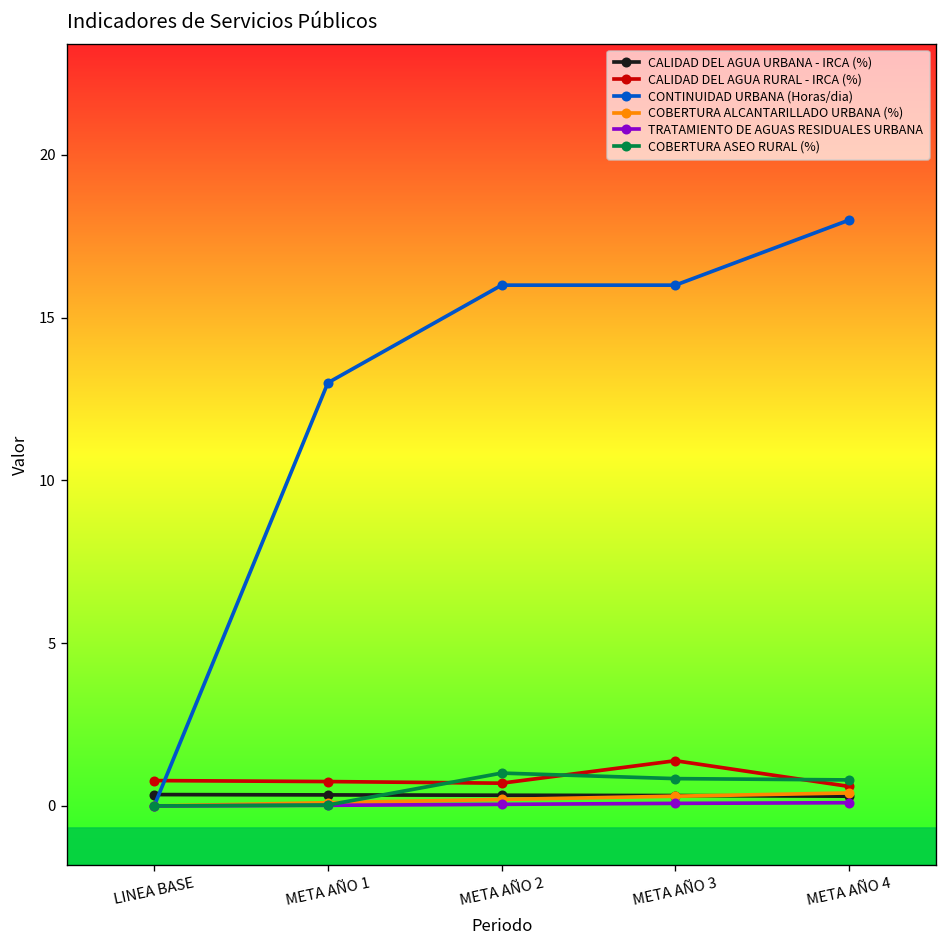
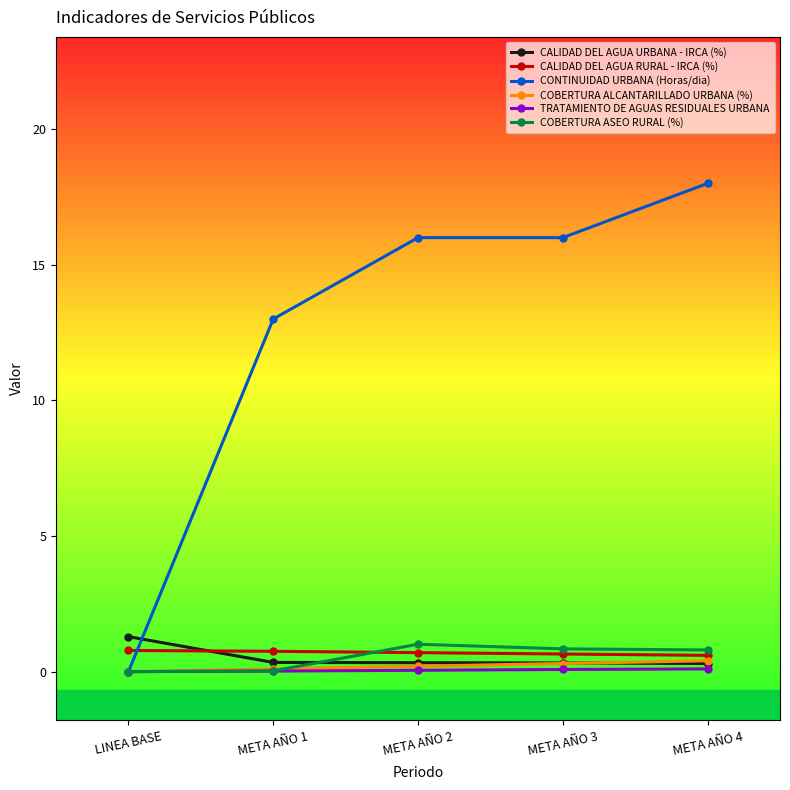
  {
    "CALIDAD DEL AGUA URBANA - IRCA (%)": {
-     "LINEA BASE": 0.4,
+     "LINEA BASE": 1.3,
      "META AÑO 1": 0.3,
      "META AÑO 2": 0.3,
      "META AÑO 4": 0.3
    },
    "CALIDAD DEL AGUA RURAL - IRCA (%)": {
      "LINEA BASE": 0.8,
      "META AÑO 1": 0.8,
      "META AÑO 2": 0.7,
-     "META AÑO 3": 1.4,
+     "META AÑO 3": 0.7,
      "META AÑO 4": 0.6
    },
    "CONTINUIDAD URBANA (Horas/dia)": {
      "META AÑO 1": 13.0,
      "META AÑO 2": 16.0,
      "META AÑO 3": 16.0,
      "META AÑO 4": 18.0
    },
    "COBERTURA ALCANTARILLADO URBANA (%)": {
      "META AÑO 2": 0.2,
      "META AÑO 4": 0.4
    },
    "TRATAMIENTO DE AGUAS RESIDUALES URBANA": {
      "META AÑO 2": 0.1,
      "META AÑO 3": 0.1,
      "META AÑO 4": 0.1
    },
    "COBERTURA ASEO RURAL (%)": {
      "META AÑO 2": 1.0,
      "META AÑO 3": 0.8,
      "META AÑO 4": 0.8
    }
  }
